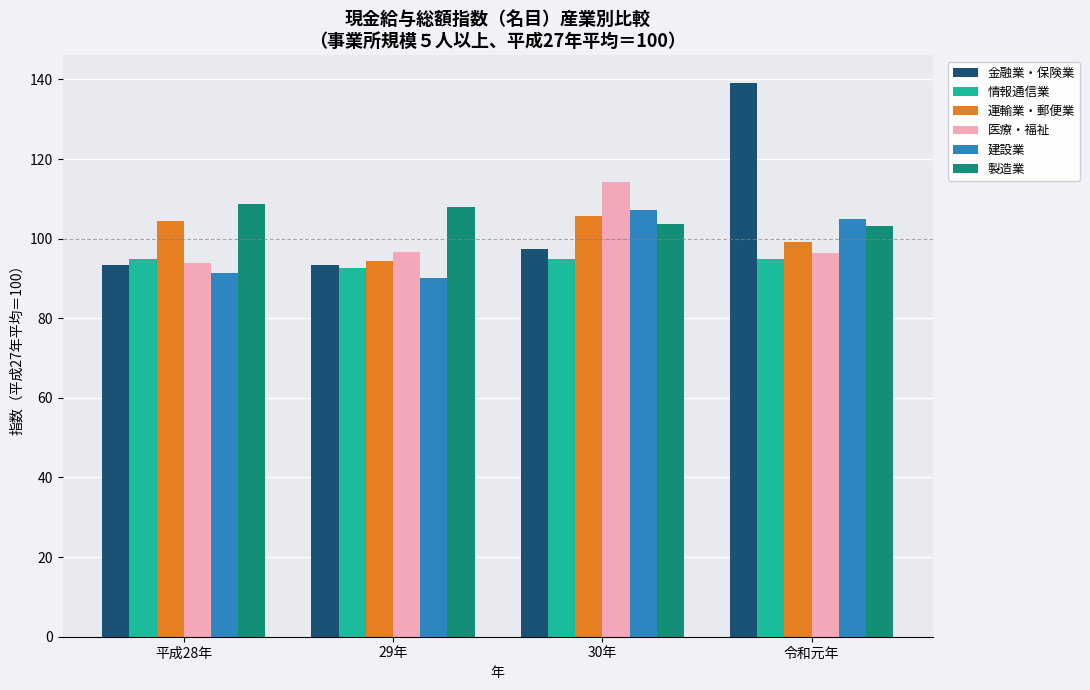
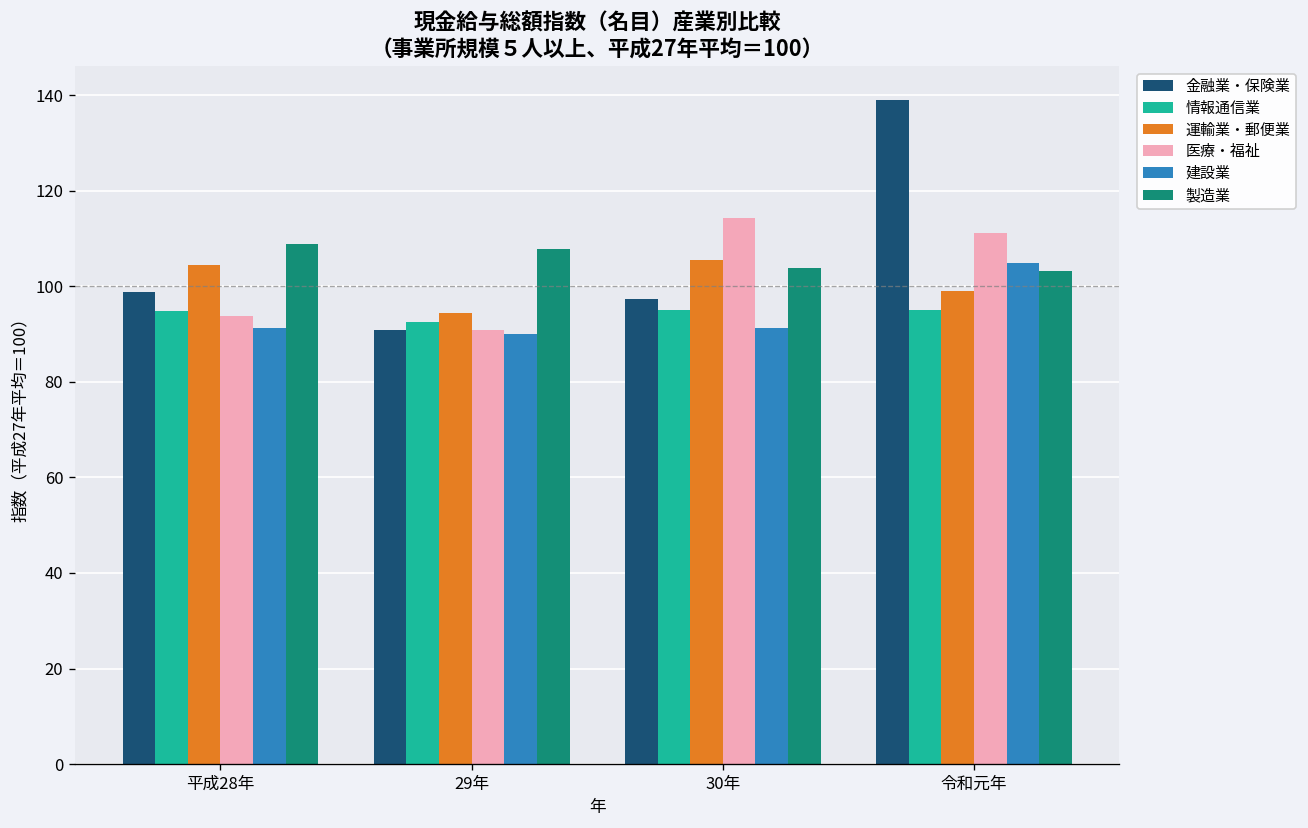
  {
    "金融業・保険業": {
-     "平成28年": 93,
-     "29年": 93,
+     "平成28年": 99,
+     "29年": 91,
      "30年": 97,
      "令和元年": 139
    },
    "運輸業・郵便業": {
      "平成28年": 104,
      "29年": 94,
      "30年": 106,
      "令和元年": 99
    },
    "医療・福祉": {
      "平成28年": 94,
-     "29年": 97,
+     "29年": 91,
      "30年": 114,
-     "令和元年": 96
+     "令和元年": 111
    },
    "建設業": {
      "平成28年": 91,
      "29年": 90,
-     "30年": 107,
+     "30年": 91,
      "令和元年": 105
    }
  }
